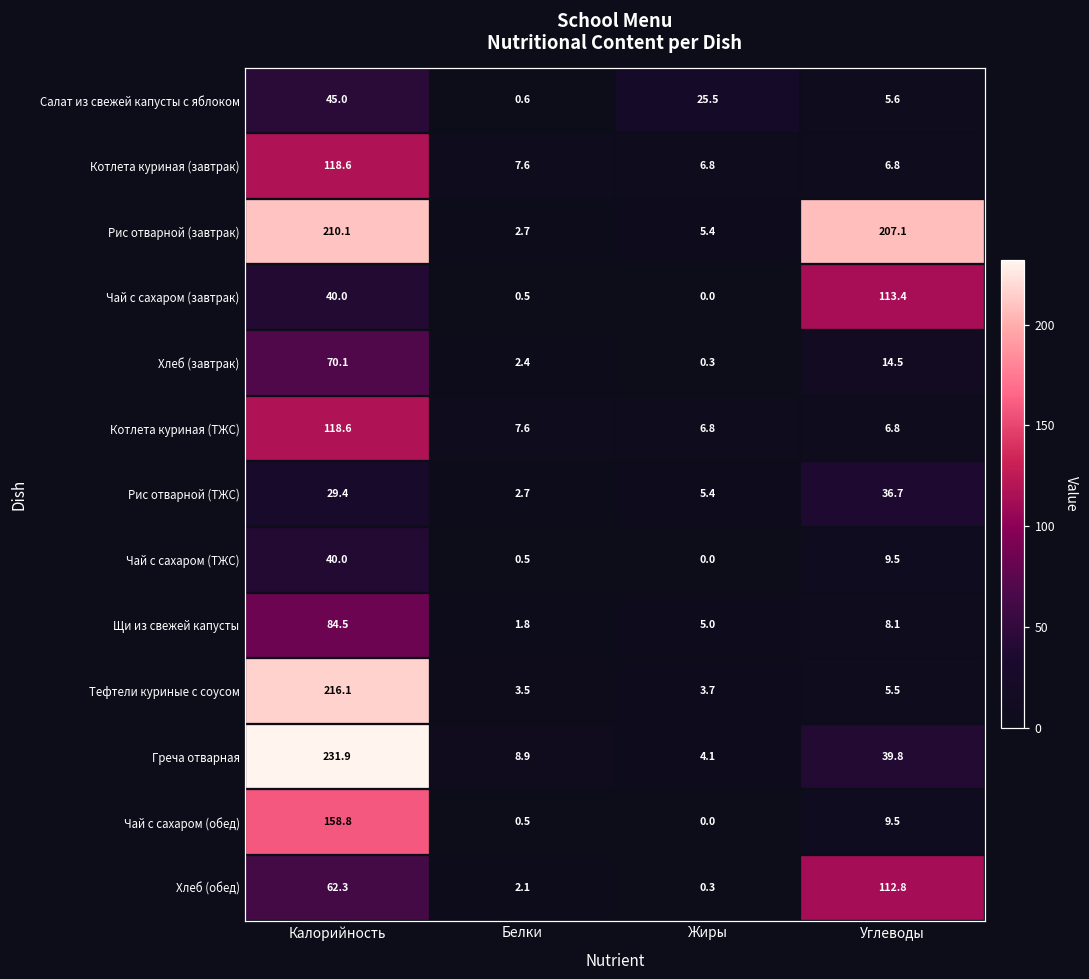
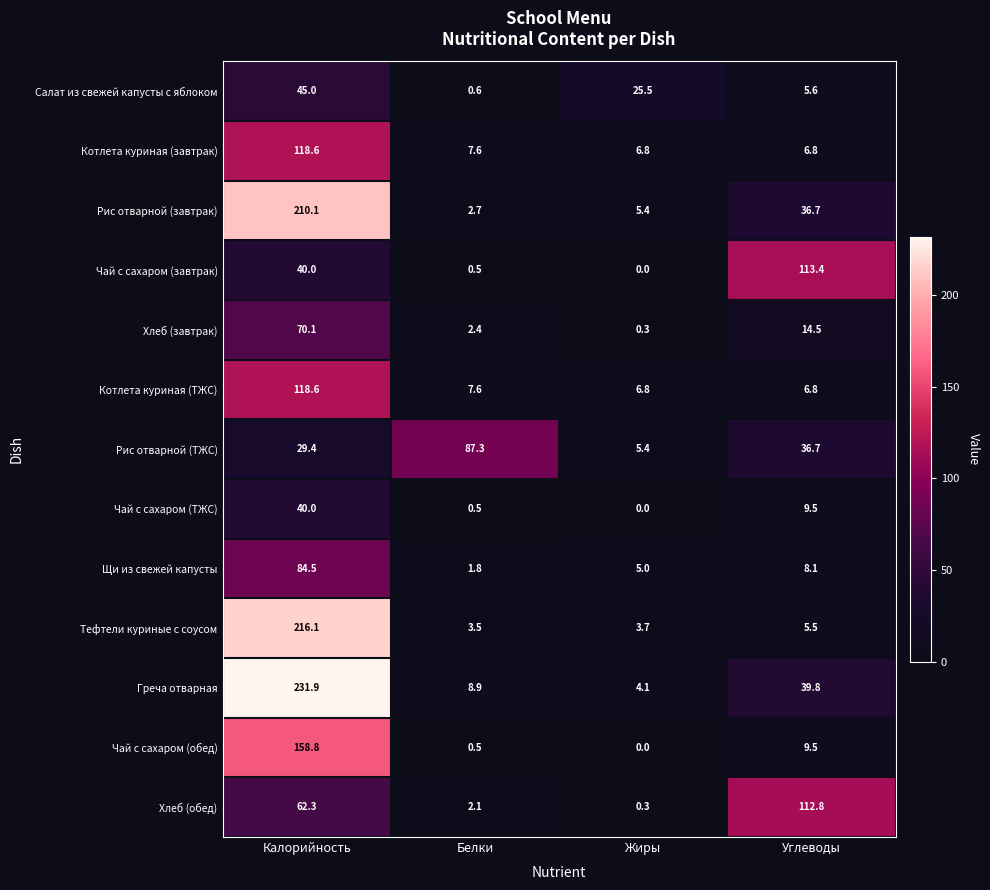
  {
    "Салат из свежей капусты с яблоком": {
      "Калорийность": 45.0,
      "Белки": 0.6,
      "Жиры": 25.5,
      "Углеводы": 5.6
    },
    "Котлета куриная (завтрак)": {
      "Калорийность": 118.6,
      "Белки": 7.6,
      "Жиры": 6.8,
      "Углеводы": 6.8
    },
    "Рис отварной (завтрак)": {
      "Калорийность": 210.1,
      "Белки": 2.7,
      "Жиры": 5.4,
-     "Углеводы": 207.1
+     "Углеводы": 36.7
    },
    "Чай с сахаром (завтрак)": {
      "Калорийность": 40.0,
      "Белки": 0.5,
      "Жиры": 0.0,
      "Углеводы": 113.4
    },
    "Хлеб (завтрак)": {
      "Калорийность": 70.1,
      "Белки": 2.4,
      "Жиры": 0.3,
      "Углеводы": 14.5
    },
    "Котлета куриная (ТЖС)": {
      "Калорийность": 118.6,
      "Белки": 7.6,
      "Жиры": 6.8,
      "Углеводы": 6.8
    },
    "Рис отварной (ТЖС)": {
      "Калорийность": 29.4,
-     "Белки": 2.7,
+     "Белки": 87.3,
      "Жиры": 5.4,
      "Углеводы": 36.7
    },
    "Чай с сахаром (ТЖС)": {
      "Калорийность": 40.0,
      "Белки": 0.5,
      "Жиры": 0.0,
      "Углеводы": 9.5
    },
    "Щи из свежей капусты": {
      "Калорийность": 84.5,
      "Белки": 1.8,
      "Жиры": 5.0,
      "Углеводы": 8.1
    },
    "Тефтели куриные с соусом": {
      "Калорийность": 216.1,
      "Белки": 3.5,
      "Жиры": 3.7,
      "Углеводы": 5.5
    },
    "Греча отварная": {
      "Калорийность": 231.9,
      "Белки": 8.9,
      "Жиры": 4.1,
      "Углеводы": 39.8
    },
    "Чай с сахаром (обед)": {
      "Калорийность": 158.8,
      "Белки": 0.5,
      "Жиры": 0.0,
      "Углеводы": 9.5
    },
    "Хлеб (обед)": {
      "Калорийность": 62.3,
      "Белки": 2.1,
      "Жиры": 0.3,
      "Углеводы": 112.8
    }
  }
